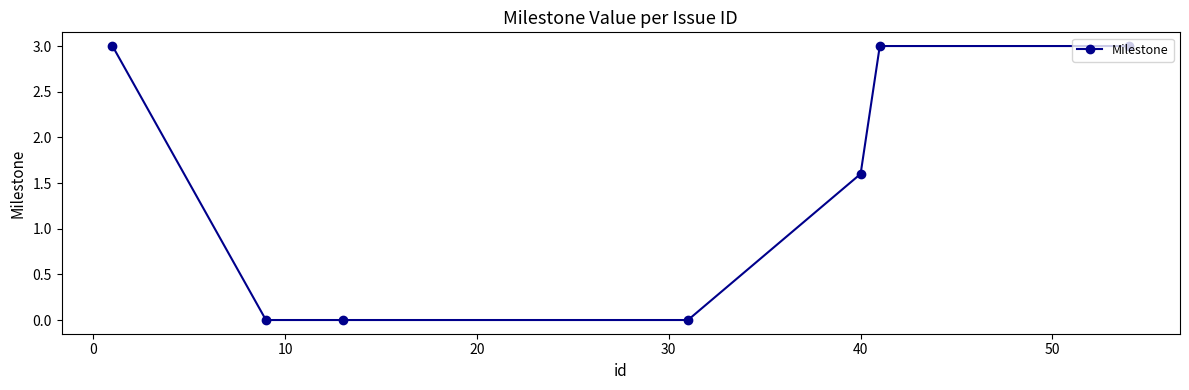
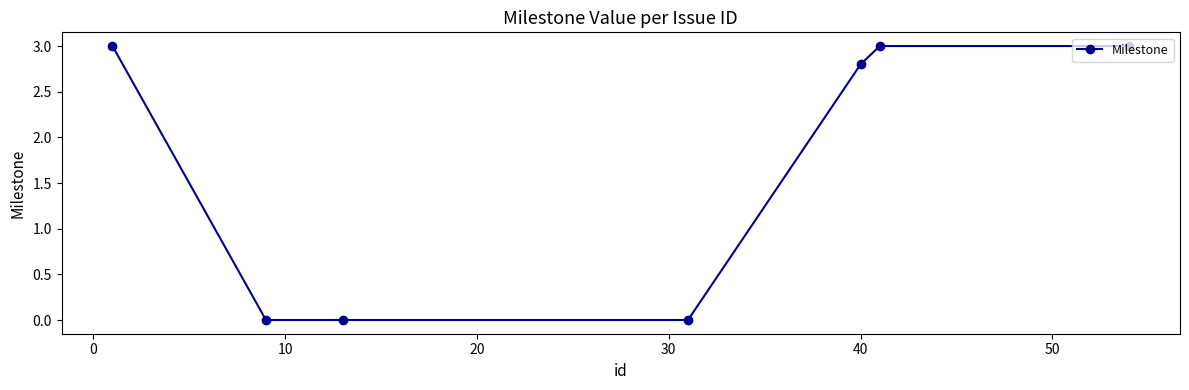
  {
-   "40": 1.6
+   "40": 2.8
  }
